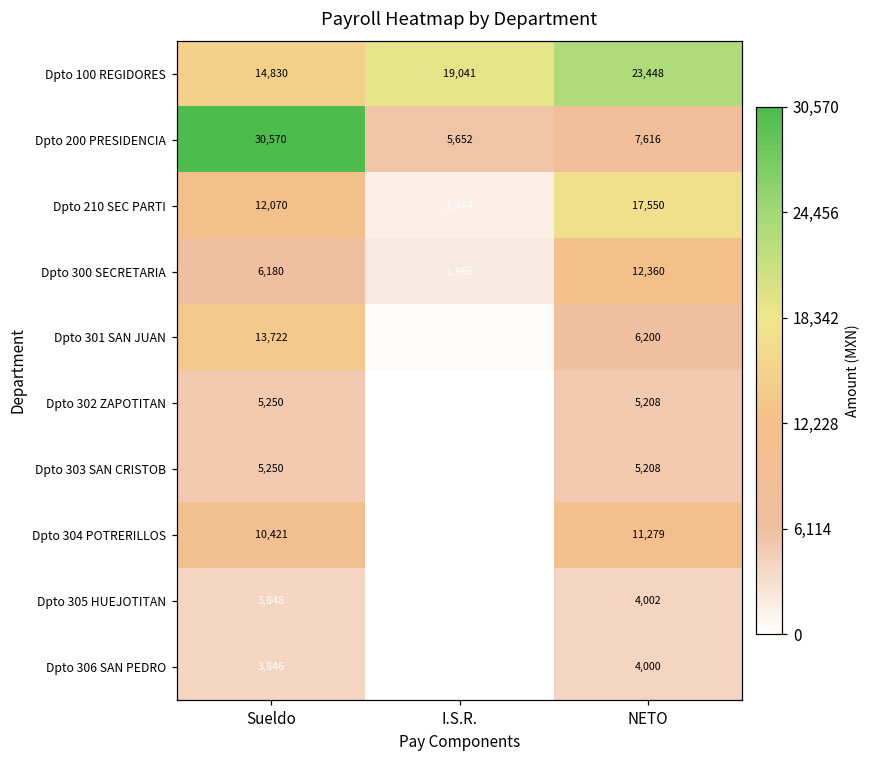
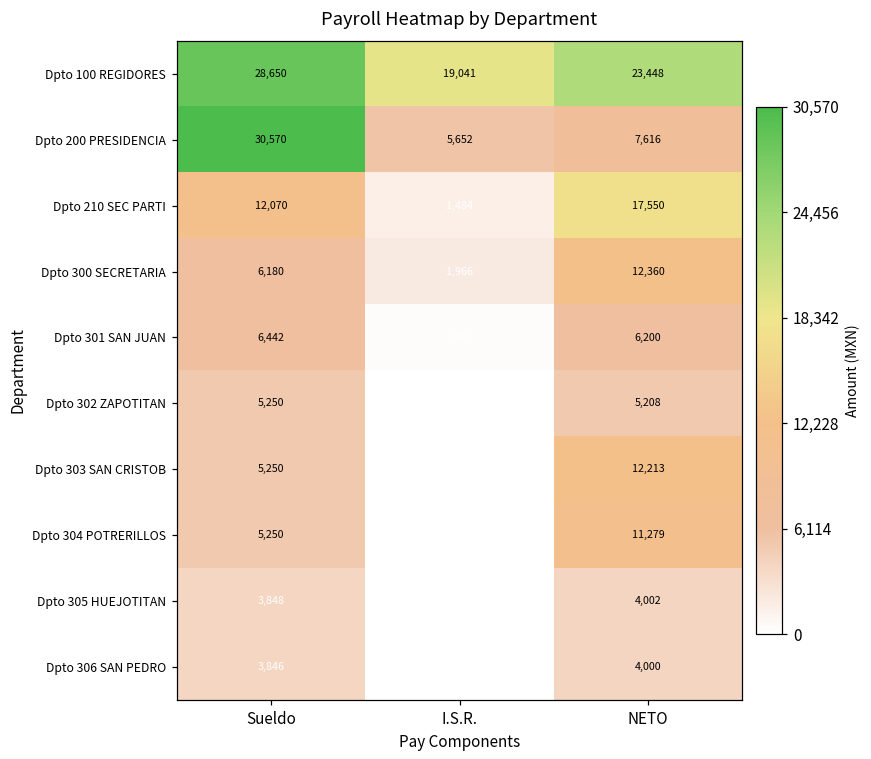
  {
    "Dpto 100 REGIDORES": {
-     "Sueldo": "14,830",
+     "Sueldo": "28,650",
      "I.S.R.": "19,041",
      "NETO": "23,448"
    },
    "Dpto 200 PRESIDENCIA": {
      "Sueldo": "30,570",
      "I.S.R.": "5,652",
      "NETO": "7,616"
    },
    "Dpto 210 SEC PARTI": {
      "Sueldo": "12,070",
      "NETO": "17,550"
    },
    "Dpto 300 SECRETARIA": {
      "Sueldo": "6,180",
      "NETO": "12,360"
    },
    "Dpto 301 SAN JUAN": {
-     "Sueldo": "13,722",
+     "Sueldo": "6,442",
      "NETO": "6,200"
    },
    "Dpto 302 ZAPOTITAN": {
      "Sueldo": "5,250",
      "NETO": "5,208"
    },
    "Dpto 303 SAN CRISTOB": {
      "Sueldo": "5,250",
-     "NETO": "5,208"
+     "NETO": "12,213"
    },
    "Dpto 304 POTRERILLOS": {
-     "Sueldo": "10,421",
+     "Sueldo": "5,250",
      "NETO": "11,279"
    },
    "Dpto 305 HUEJOTITAN": {
      "Sueldo": "3,848",
      "NETO": "4,002"
    },
    "Dpto 306 SAN PEDRO": {
      "Sueldo": "3,846",
      "NETO": "4,000"
    }
  }
